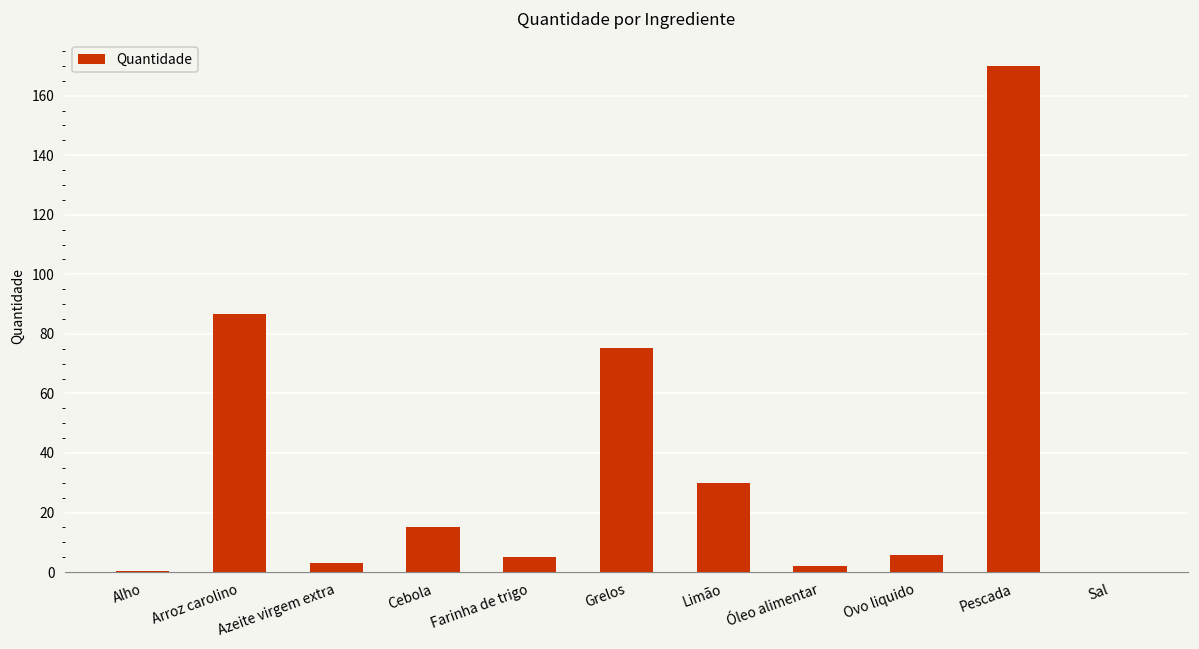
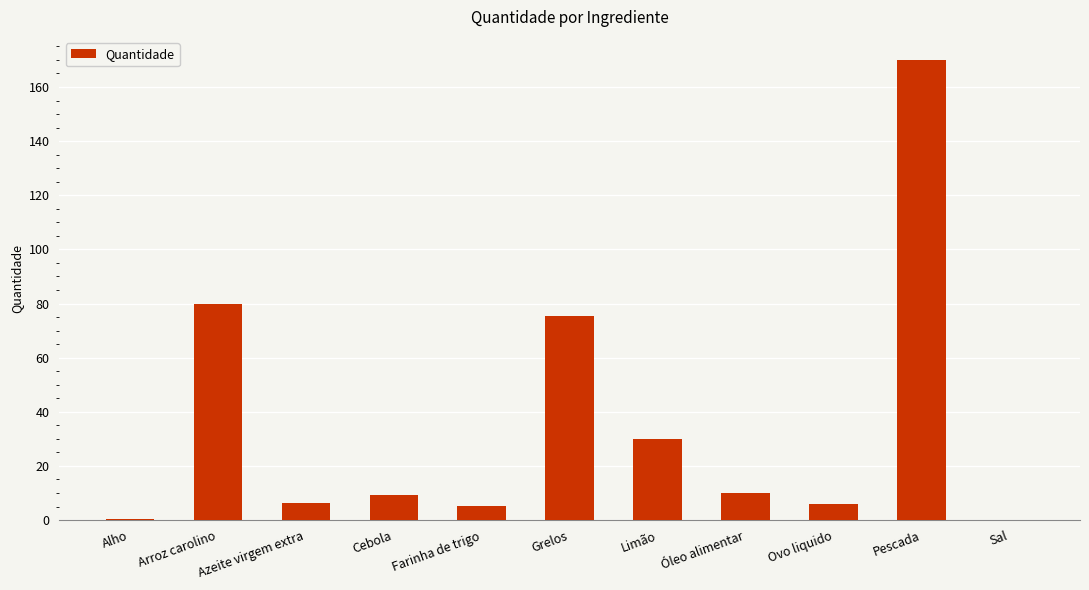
  {
-   "Arroz carolino": 87,
-   "Azeite virgem extra": 3,
-   "Cebola": 15,
+   "Arroz carolino": 80,
+   "Azeite virgem extra": 6,
+   "Cebola": 9,
    "Farinha de trigo": 5,
    "Grelos": 75,
    "Limão": 30,
-   "Óleo alimentar": 2,
+   "Óleo alimentar": 10,
    "Ovo liquido": 6,
    "Pescada": 170
  }
